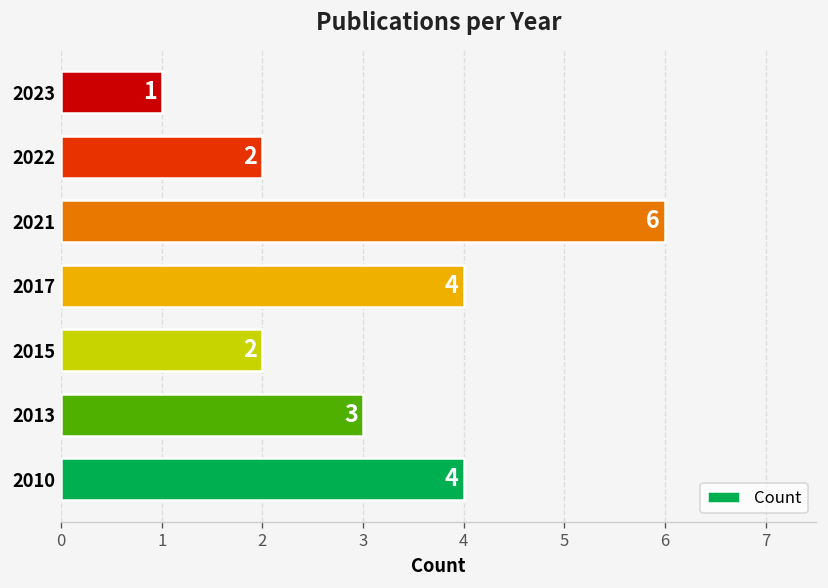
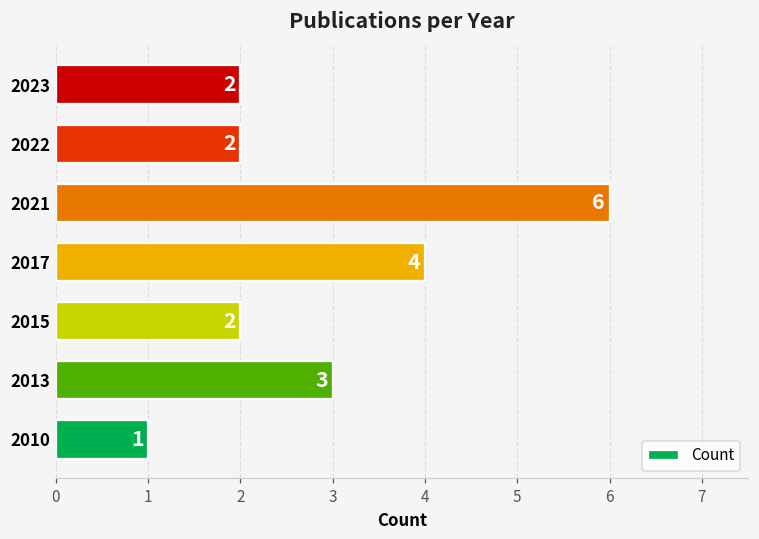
  {
-   "2023": 1,
+   "2023": 2,
    "2022": 2,
    "2021": 6,
    "2017": 4,
    "2015": 2,
    "2013": 3,
-   "2010": 4
+   "2010": 1
  }
